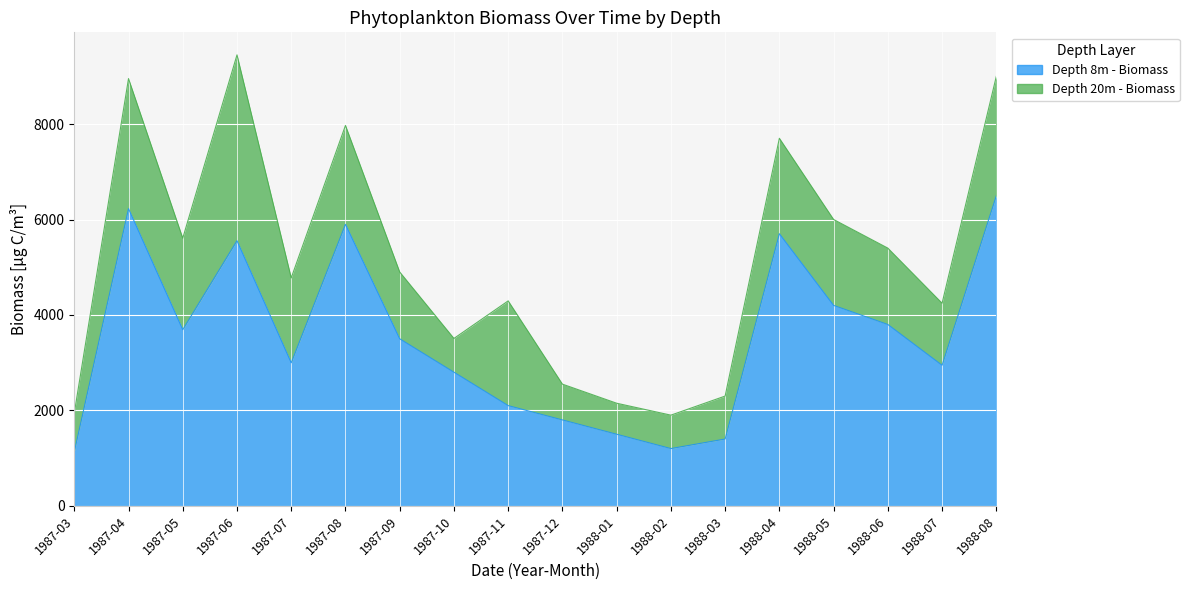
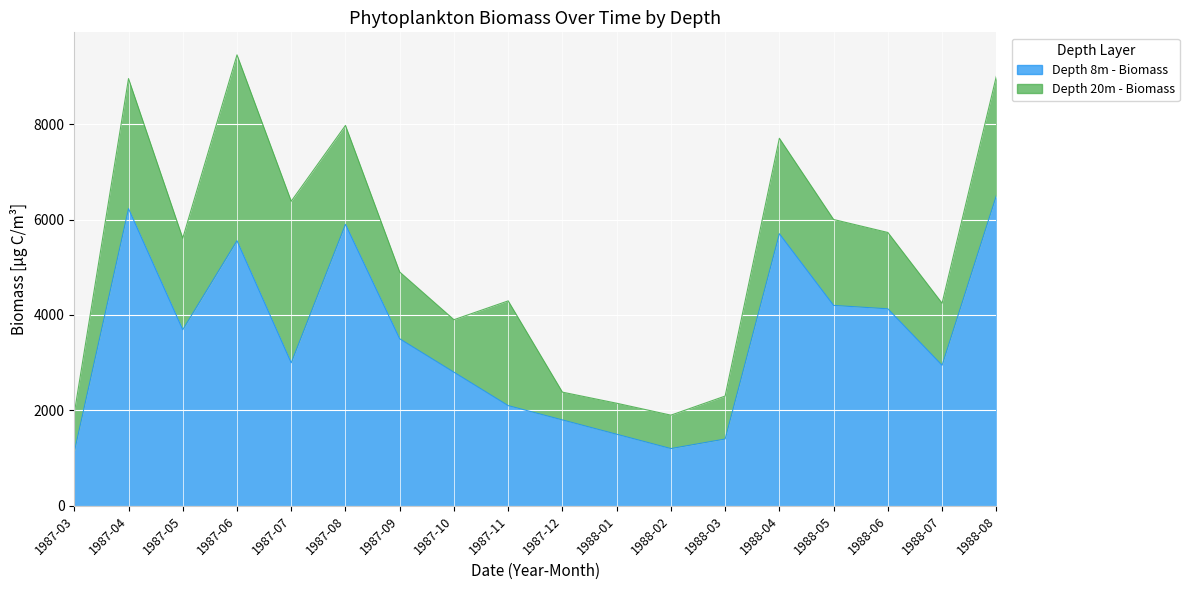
  {
    "Depth 8m - Biomass": {
      "1987-03": 1100,
      "1987-04": 6200,
      "1987-05": 3700,
      "1987-06": 5600,
      "1987-07": 3000,
      "1987-08": 5900,
      "1987-09": 3500,
      "1987-10": 2800,
      "1987-11": 2100,
      "1987-12": 1800,
      "1988-01": 1500,
      "1988-02": 1200,
      "1988-03": 1400,
      "1988-04": 5700,
      "1988-05": 4200,
-     "1988-06": 3800,
+     "1988-06": 4100,
      "1988-07": 2900,
      "1988-08": 6500
    },
    "Depth 20m - Biomass": {
      "1987-03": 800,
      "1987-04": 2700,
      "1987-05": 1900,
      "1987-06": 3900,
-     "1987-07": 1800,
+     "1987-07": 3400,
      "1987-08": 2100,
      "1987-09": 1400,
-     "1987-10": 700,
+     "1987-10": 1100,
      "1987-11": 2200,
-     "1987-12": 800,
+     "1987-12": 600,
      "1988-01": 700,
      "1988-02": 700,
      "1988-03": 900,
      "1988-04": 2000,
      "1988-05": 1800,
      "1988-06": 1600,
      "1988-07": 1300,
      "1988-08": 2500
    }
  }
